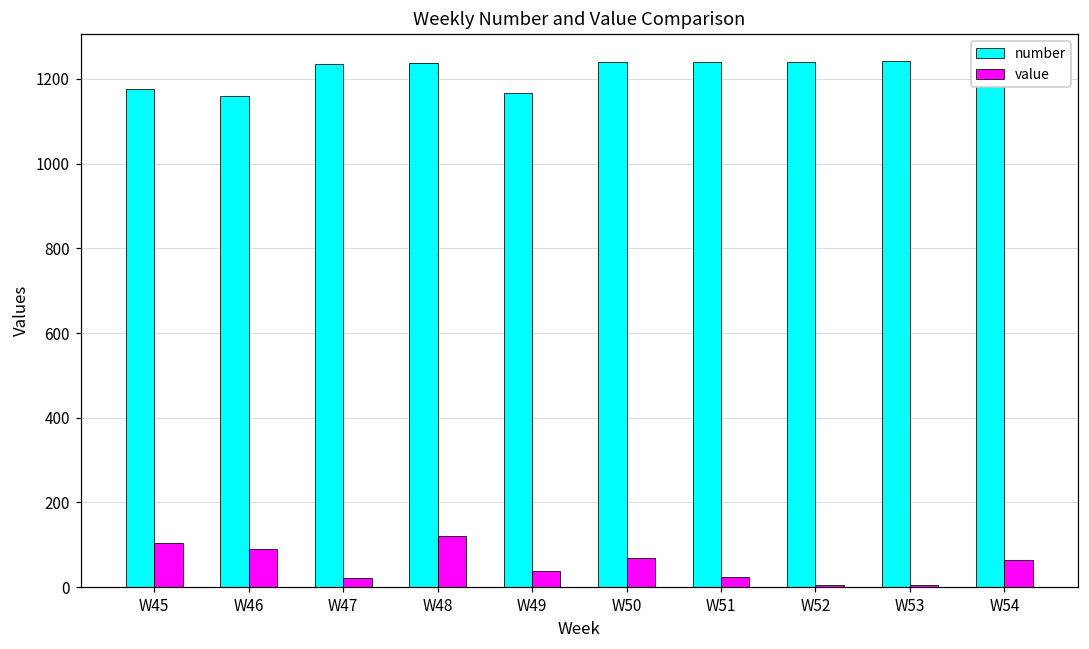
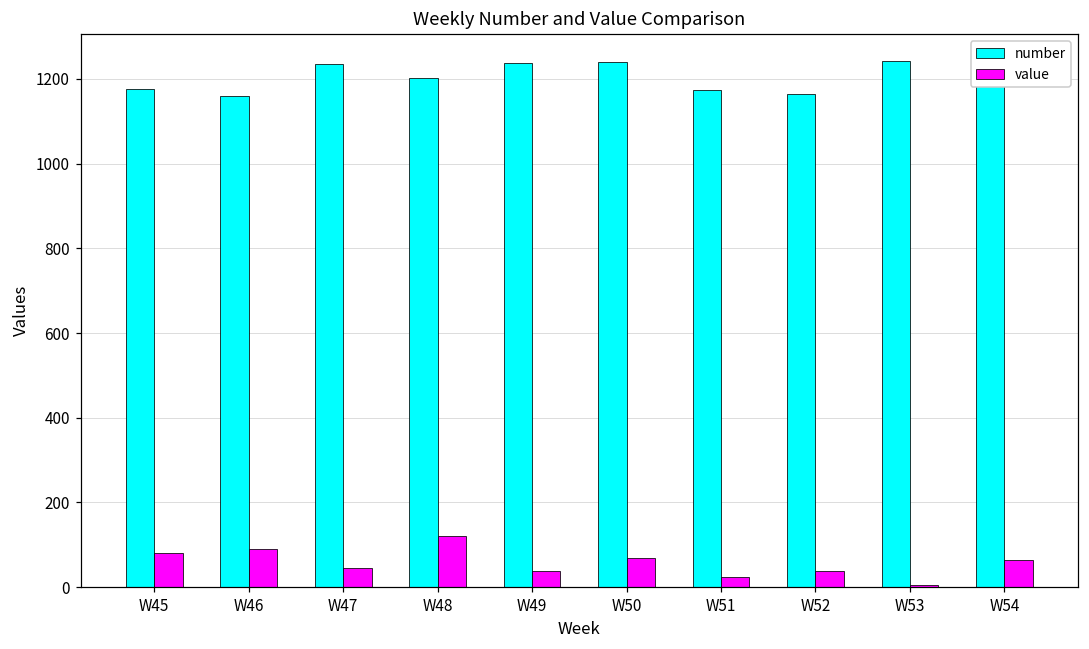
  {
    "number": {
      "W45": 1180,
      "W46": 1160,
      "W47": 1240,
-     "W48": 1240,
-     "W49": 1170,
+     "W48": 1200,
+     "W49": 1240,
      "W50": 1240,
-     "W51": 1240,
-     "W52": 1240,
+     "W51": 1170,
+     "W52": 1170,
      "W53": 1240
    },
    "value": {
-     "W45": 110,
+     "W45": 80,
      "W46": 90,
-     "W47": 20,
+     "W47": 50,
      "W48": 120,
      "W49": 40,
      "W50": 70,
      "W51": 20,
-     "W52": 0,
+     "W52": 40,
      "W54": 60
    }
  }
